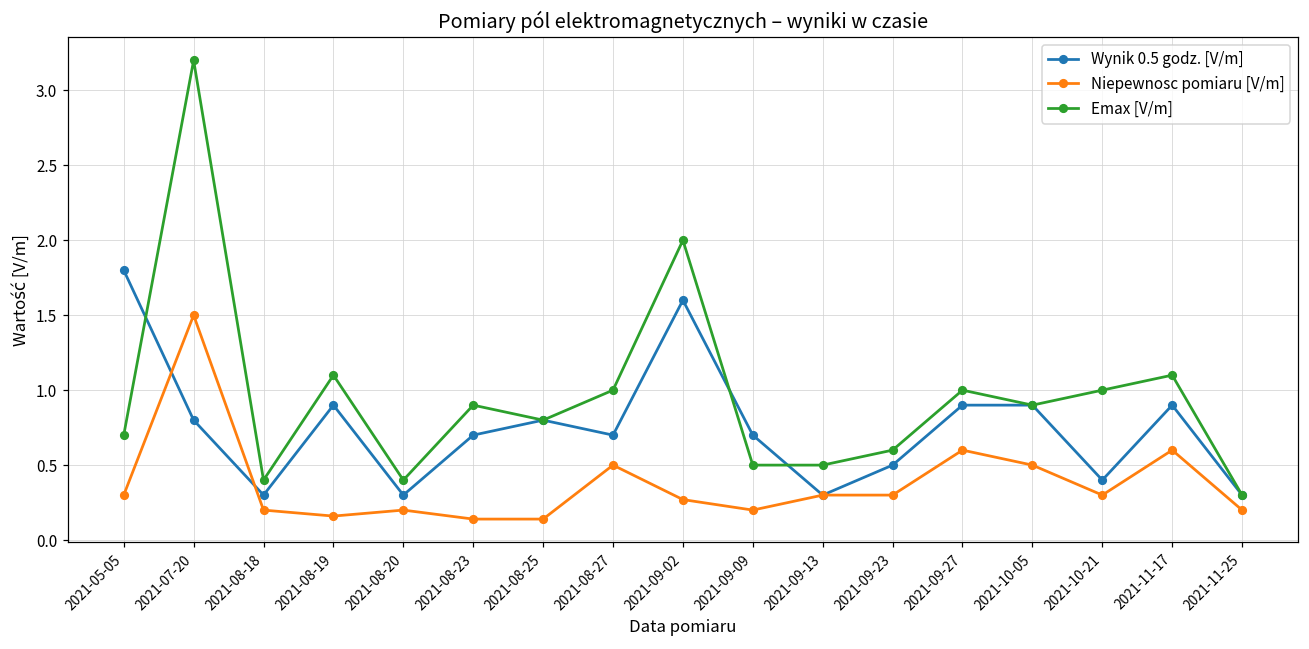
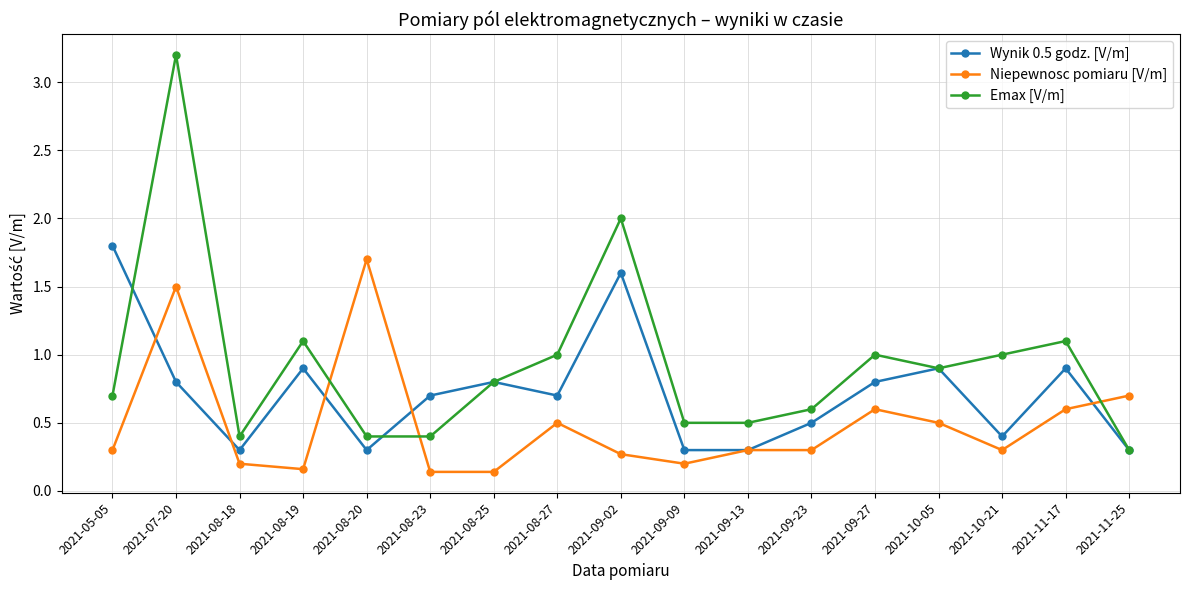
  {
    "Wynik 0.5 godz. [V/m]": {
      "2021-05-05": 1.8,
      "2021-07-20": 0.8,
      "2021-08-18": 0.3,
      "2021-08-19": 0.9,
      "2021-08-20": 0.3,
      "2021-08-23": 0.7,
      "2021-08-27": 0.7,
      "2021-09-02": 1.6,
-     "2021-09-09": 0.7,
+     "2021-09-09": 0.3,
      "2021-09-23": 0.5,
-     "2021-09-27": 0.9,
+     "2021-09-27": 0.8,
      "2021-10-21": 0.4,
      "2021-11-17": 0.9
    },
    "Niepewnosc pomiaru [V/m]": {
      "2021-05-05": 0.3,
      "2021-07-20": 1.5,
      "2021-08-18": 0.2,
      "2021-08-19": 0.16,
-     "2021-08-20": 0.2,
+     "2021-08-20": 1.7,
      "2021-08-23": 0.14,
      "2021-08-25": 0.14,
      "2021-08-27": 0.5,
      "2021-09-02": 0.27,
      "2021-09-09": 0.2,
      "2021-09-23": 0.3,
      "2021-09-27": 0.6,
      "2021-10-05": 0.5,
      "2021-10-21": 0.3,
      "2021-11-17": 0.6,
-     "2021-11-25": 0.2
+     "2021-11-25": 0.7
    },
    "Emax [V/m]": {
      "2021-05-05": 0.7,
      "2021-07-20": 3.2,
      "2021-08-18": 0.4,
      "2021-08-19": 1.1,
      "2021-08-20": 0.4,
-     "2021-08-23": 0.9,
+     "2021-08-23": 0.4,
      "2021-08-27": 1.0,
      "2021-09-02": 2.0,
      "2021-09-09": 0.5,
      "2021-09-13": 0.5,
      "2021-09-23": 0.6,
      "2021-09-27": 1.0,
      "2021-10-21": 1.0,
      "2021-11-17": 1.1
    }
  }
